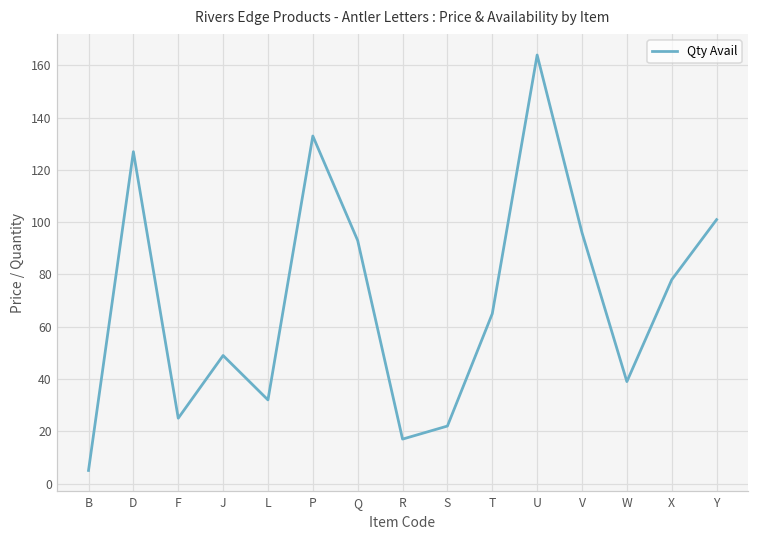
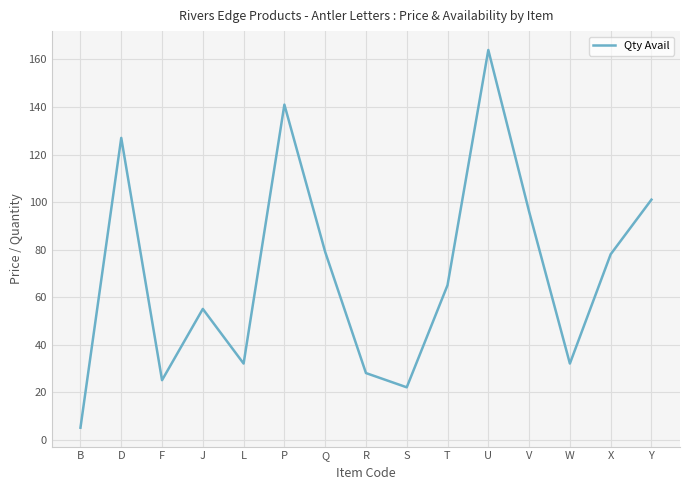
  {
    "B": 5,
    "D": 127,
    "F": 25,
-   "J": 49,
+   "J": 55,
    "L": 32,
-   "P": 133,
-   "Q": 93,
-   "R": 17,
+   "P": 141,
+   "Q": 79,
+   "R": 28,
    "S": 22,
    "T": 65,
    "U": 164,
    "V": 96,
-   "W": 39,
+   "W": 32,
    "X": 78,
    "Y": 101
  }
